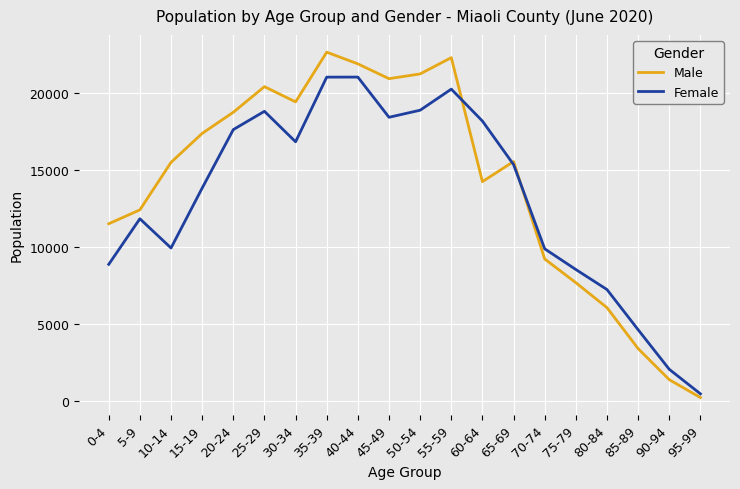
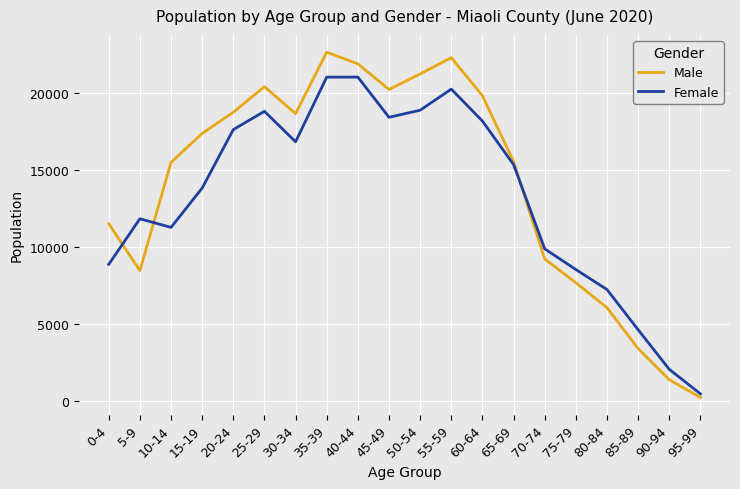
  {
    "Male": {
      "0-4": 11500,
-     "5-9": 12400,
+     "5-9": 8500,
      "10-14": 15500,
      "15-19": 17400,
      "20-24": 18800,
      "25-29": 20400,
-     "30-34": 19400,
+     "30-34": 18700,
      "35-39": 22700,
      "40-44": 21900,
-     "45-49": 20900,
+     "45-49": 20200,
      "50-54": 21200,
      "55-59": 22300,
-     "60-64": 14300,
+     "60-64": 19800,
      "65-69": 15600,
      "70-74": 9200,
      "75-79": 7700,
      "80-84": 6100,
      "85-89": 3400,
      "90-94": 1400,
      "95-99": 200
    },
    "Female": {
      "0-4": 8900,
      "5-9": 11800,
-     "10-14": 9900,
+     "10-14": 11300,
      "15-19": 13800,
      "20-24": 17600,
      "25-29": 18800,
      "30-34": 16800,
      "35-39": 21000,
      "40-44": 21000,
      "45-49": 18400,
      "50-54": 18900,
      "55-59": 20300,
      "60-64": 18200,
      "65-69": 15400,
      "70-74": 9900,
      "75-79": 8500,
      "80-84": 7200,
      "85-89": 4600,
      "90-94": 2100,
      "95-99": 500
    }
  }
